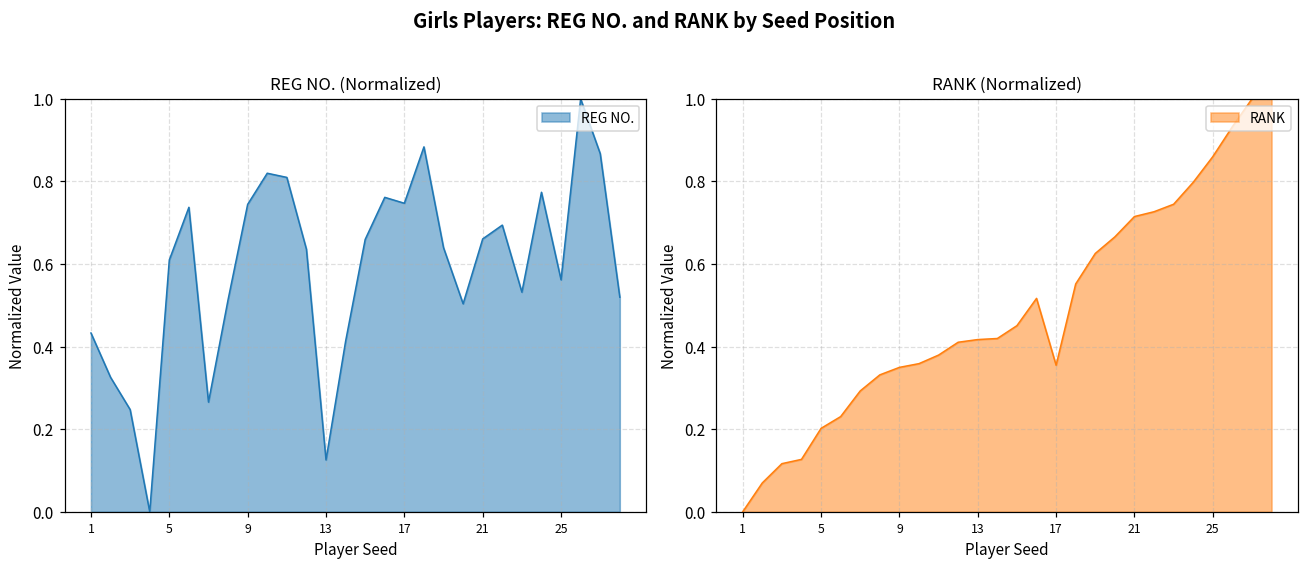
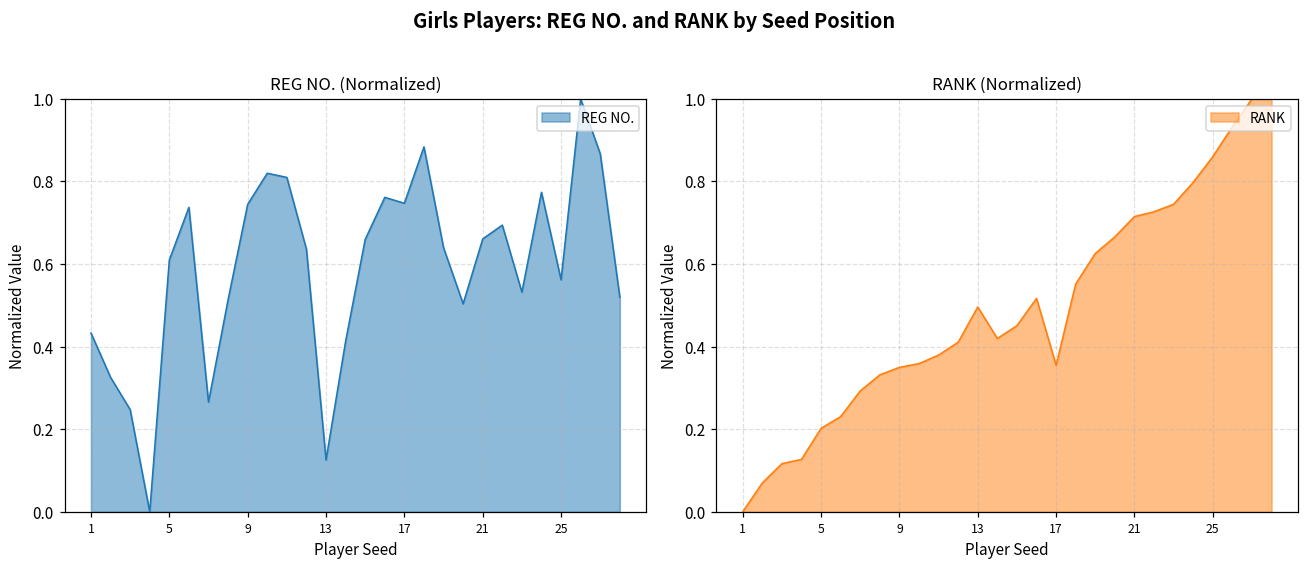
  {
    "REG NO. (Normalized)": {
      "1": 0.43,
      "5": 0.61,
      "9": 0.74,
      "13": 0.13,
      "17": 0.75,
      "21": 0.66,
      "25": 0.56
    },
    "RANK (Normalized)": {
      "1": 0.00,
      "5": 0.20,
      "9": 0.35,
-     "13": 0.42,
+     "13": 0.50,
      "17": 0.35,
      "21": 0.72,
      "25": 0.86
    }
  }
